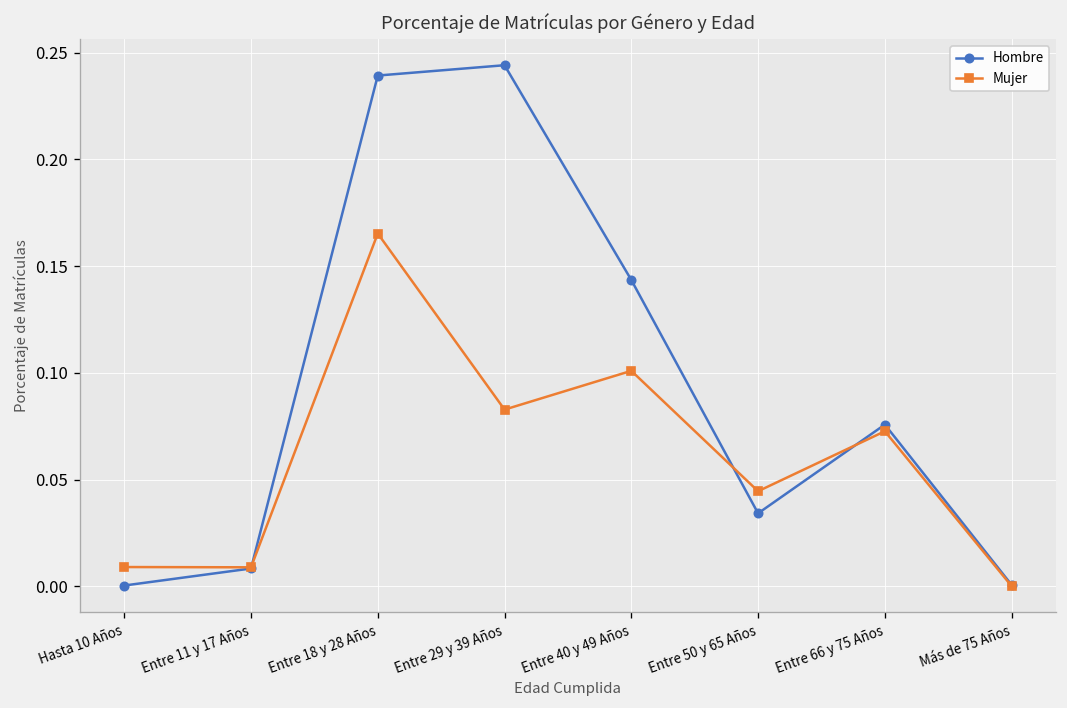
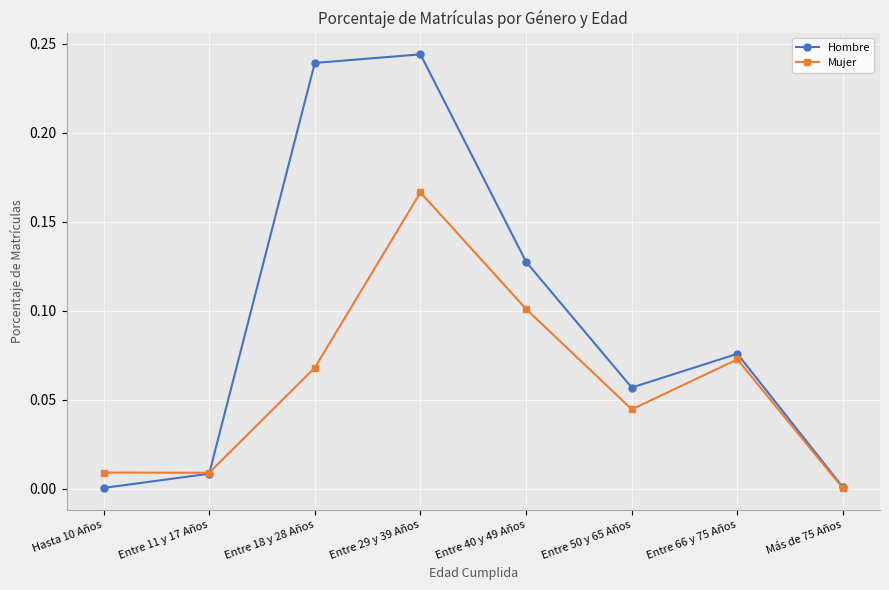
  {
    "Hombre": {
      "Hasta 10 Años": 0.000,
      "Entre 18 y 28 Años": 0.239,
      "Entre 29 y 39 Años": 0.244,
-     "Entre 40 y 49 Años": 0.143,
-     "Entre 50 y 65 Años": 0.034,
+     "Entre 40 y 49 Años": 0.127,
+     "Entre 50 y 65 Años": 0.057,
      "Entre 66 y 75 Años": 0.076
    },
    "Mujer": {
      "Hasta 10 Años": 0.009,
-     "Entre 18 y 28 Años": 0.165,
-     "Entre 29 y 39 Años": 0.083,
+     "Entre 18 y 28 Años": 0.068,
+     "Entre 29 y 39 Años": 0.166,
      "Entre 40 y 49 Años": 0.101,
      "Entre 50 y 65 Años": 0.045,
      "Entre 66 y 75 Años": 0.073
    }
  }
